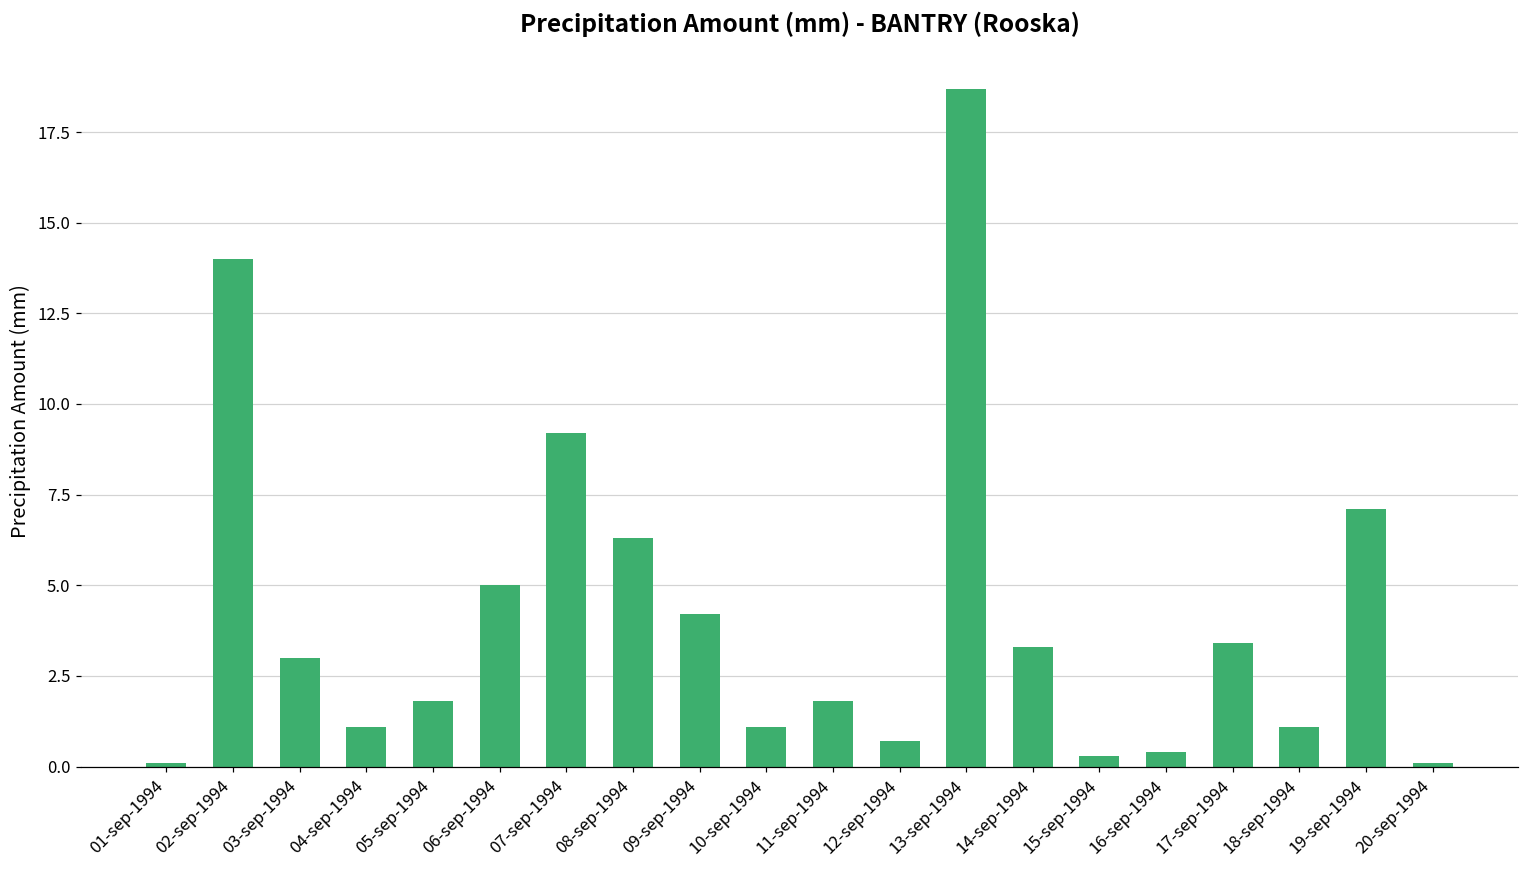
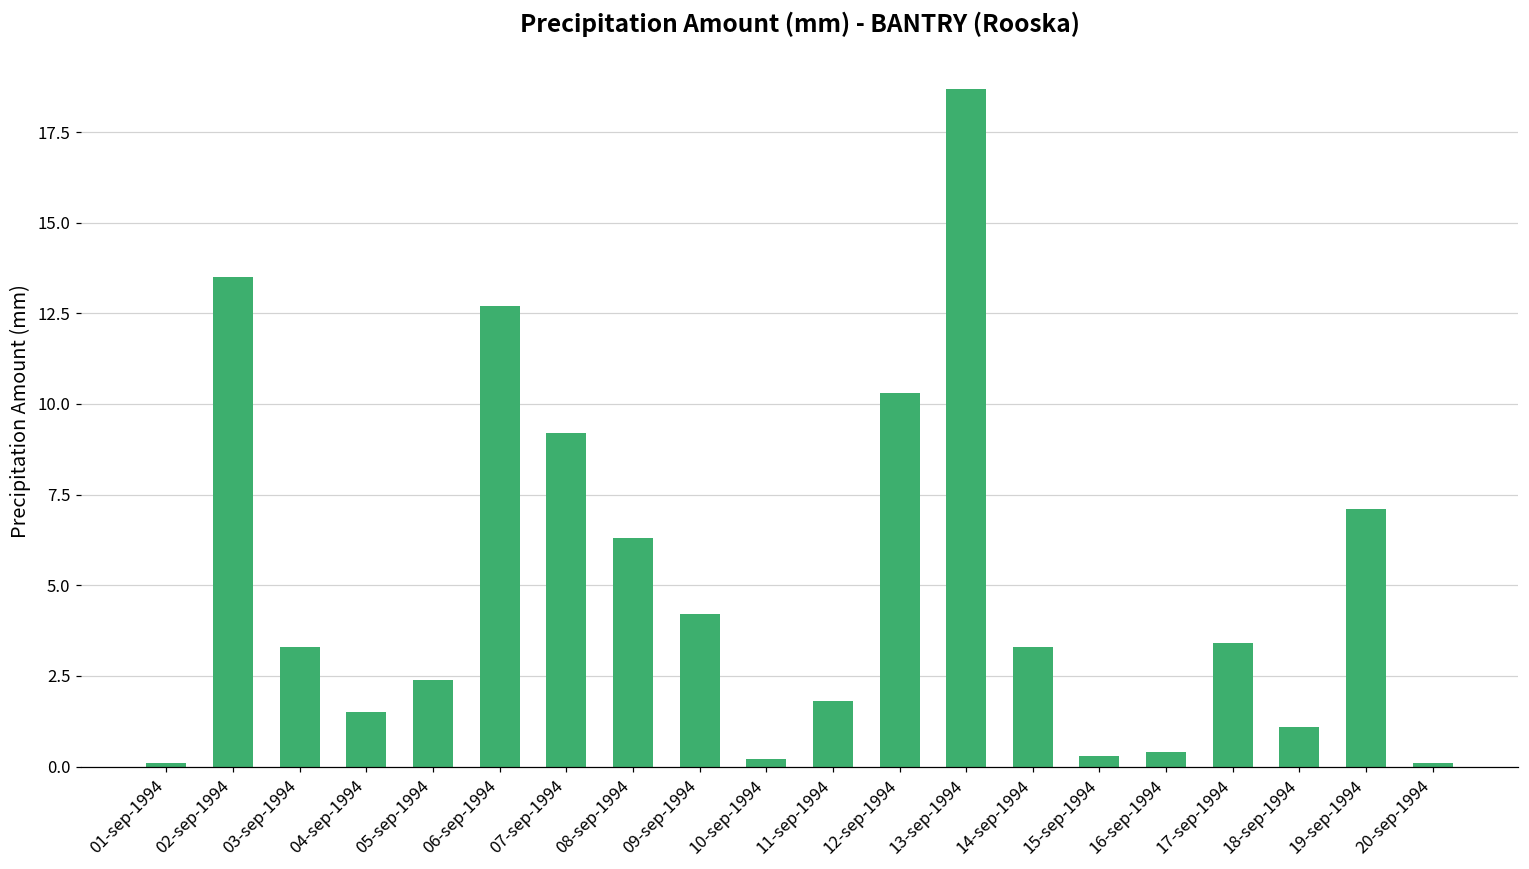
  {
    "01-sep-1994": 0.1,
-   "02-sep-1994": 14.0,
-   "03-sep-1994": 3.0,
-   "04-sep-1994": 1.1,
-   "05-sep-1994": 1.8,
-   "06-sep-1994": 5.0,
+   "02-sep-1994": 13.5,
+   "03-sep-1994": 3.3,
+   "04-sep-1994": 1.5,
+   "05-sep-1994": 2.4,
+   "06-sep-1994": 12.7,
    "07-sep-1994": 9.2,
    "08-sep-1994": 6.3,
    "09-sep-1994": 4.2,
-   "10-sep-1994": 1.1,
+   "10-sep-1994": 0.2,
    "11-sep-1994": 1.8,
-   "12-sep-1994": 0.7,
+   "12-sep-1994": 10.3,
    "13-sep-1994": 18.7,
    "14-sep-1994": 3.3,
    "15-sep-1994": 0.3,
    "16-sep-1994": 0.4,
    "17-sep-1994": 3.4,
    "18-sep-1994": 1.1,
    "19-sep-1994": 7.1,
    "20-sep-1994": 0.1
  }
